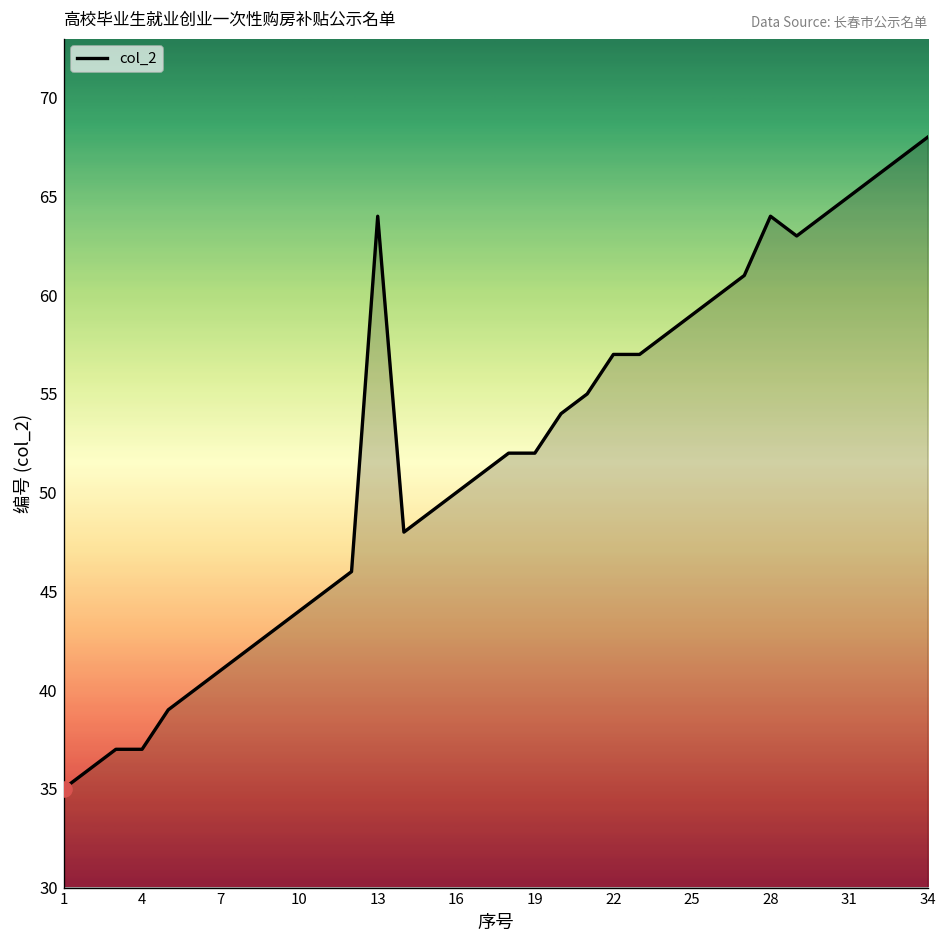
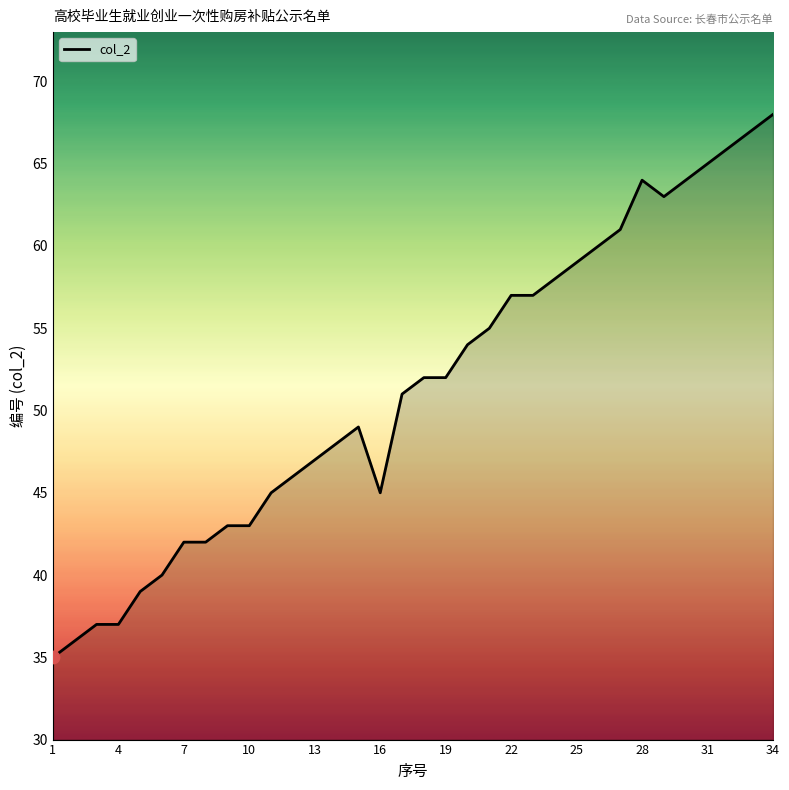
  {
    "col_2": {
      "4": 37,
-     "7": 41,
-     "10": 44,
-     "13": 64,
-     "16": 50,
+     "7": 42,
+     "10": 43,
+     "13": 47,
+     "16": 45,
      "19": 52,
      "22": 57,
      "25": 59,
      "28": 64,
      "31": 65,
      "34": 68
    }
  }
